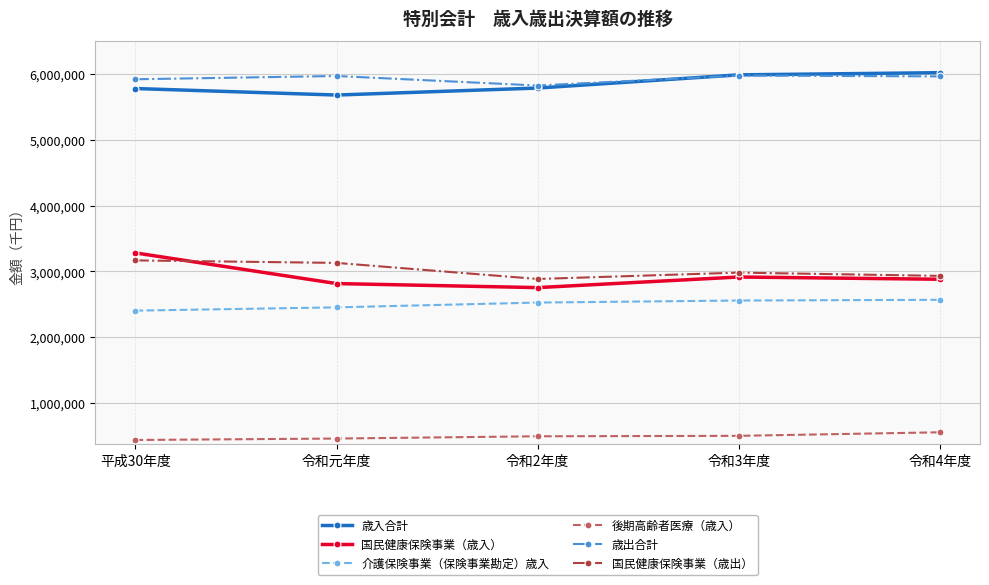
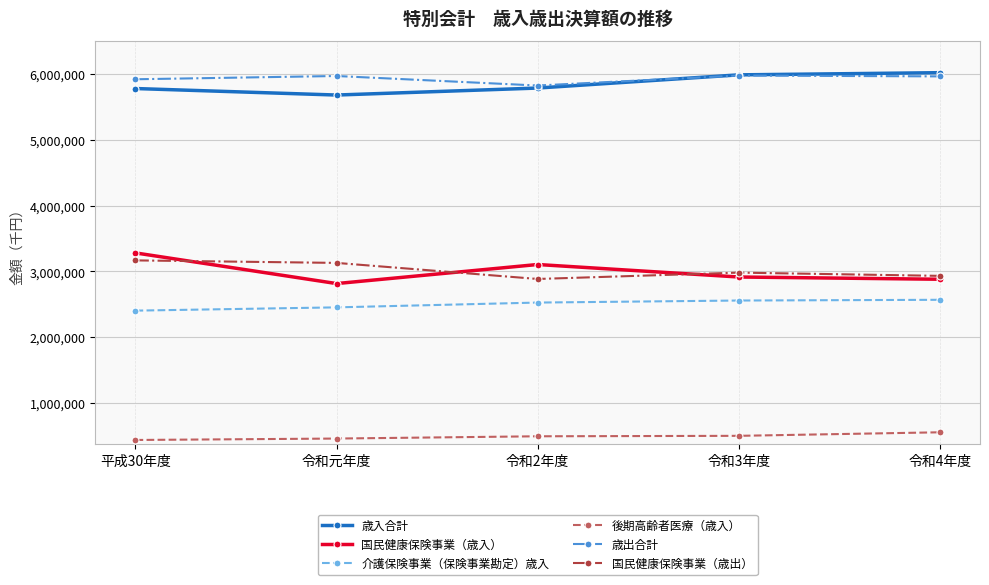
  {
    "歳入合計": {
      "平成30年度": "5,800,000",
      "令和元年度": "5,700,000",
      "令和4年度": "6,000,000"
    },
    "国民健康保険事業（歳入）": {
      "平成30年度": "3,300,000",
      "令和元年度": "2,800,000",
-     "令和2年度": "2,800,000",
+     "令和2年度": "3,100,000",
      "令和3年度": "2,900,000",
      "令和4年度": "2,900,000"
    }
  }
